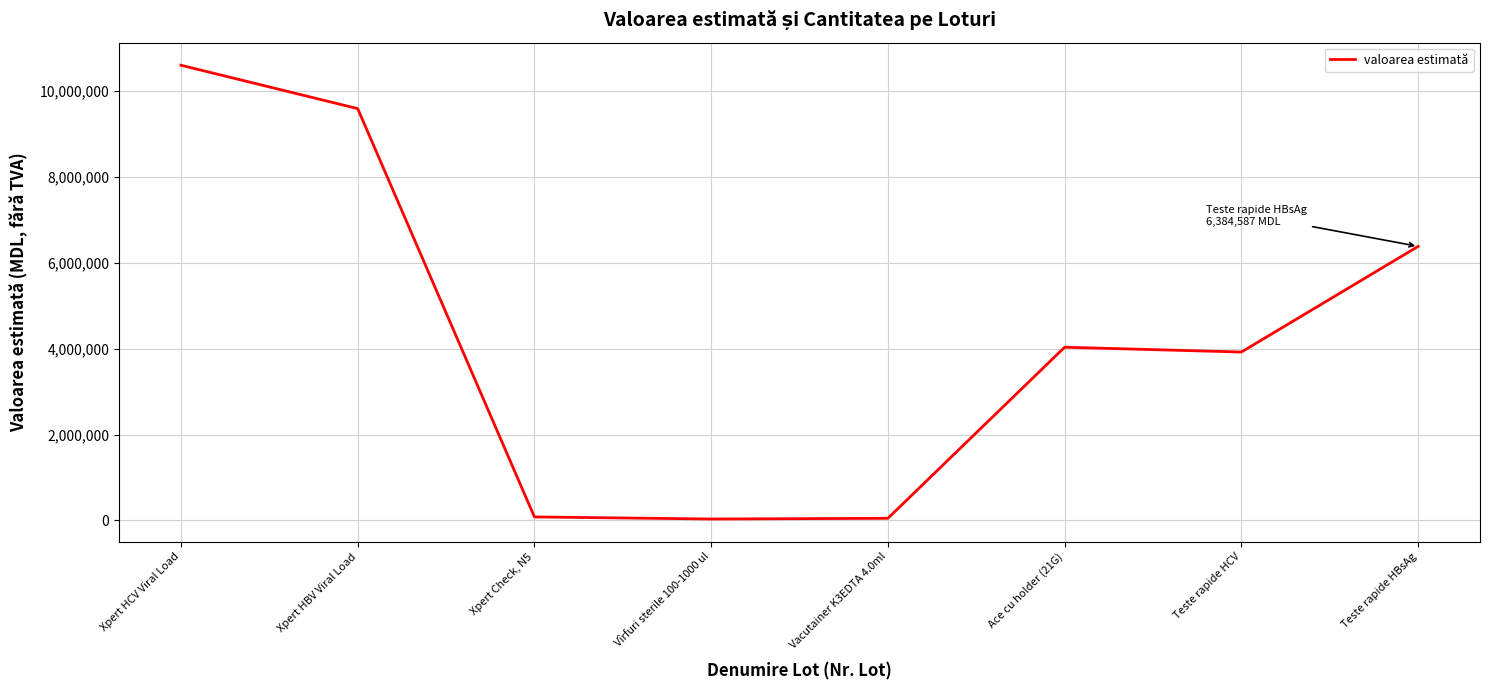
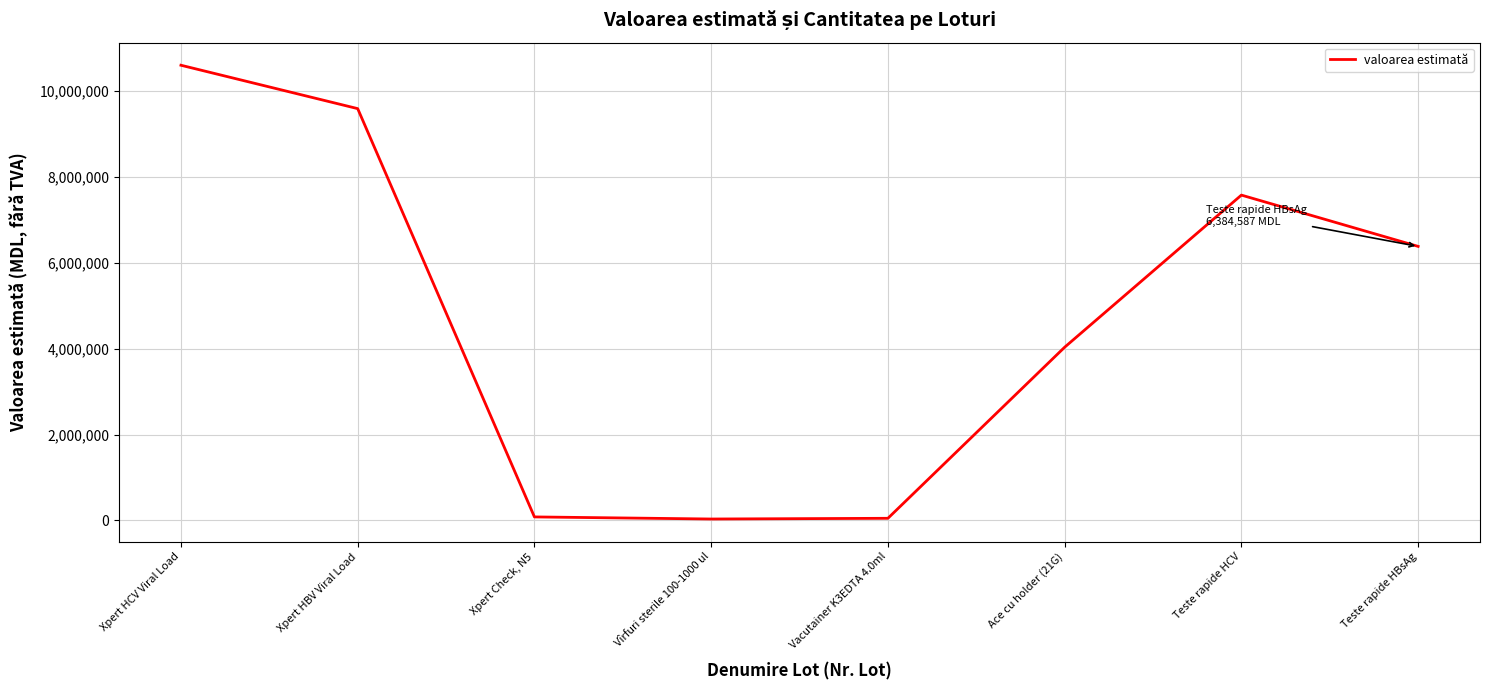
  {
    "Xpert HCV Viral Load": "10,600,000",
    "Xpert HBV Viral Load": "9,600,000",
    "Xpert Check, N5": "100,000",
    "Vîrfuri sterile 100-1000 ul": "0",
    "Vacutainer K3EDTA 4.0ml": "0",
    "Ace cu holder (21G)": "4,000,000",
-   "Teste rapide HCV": "3,900,000"
+   "Teste rapide HCV": "7,600,000"
  }
